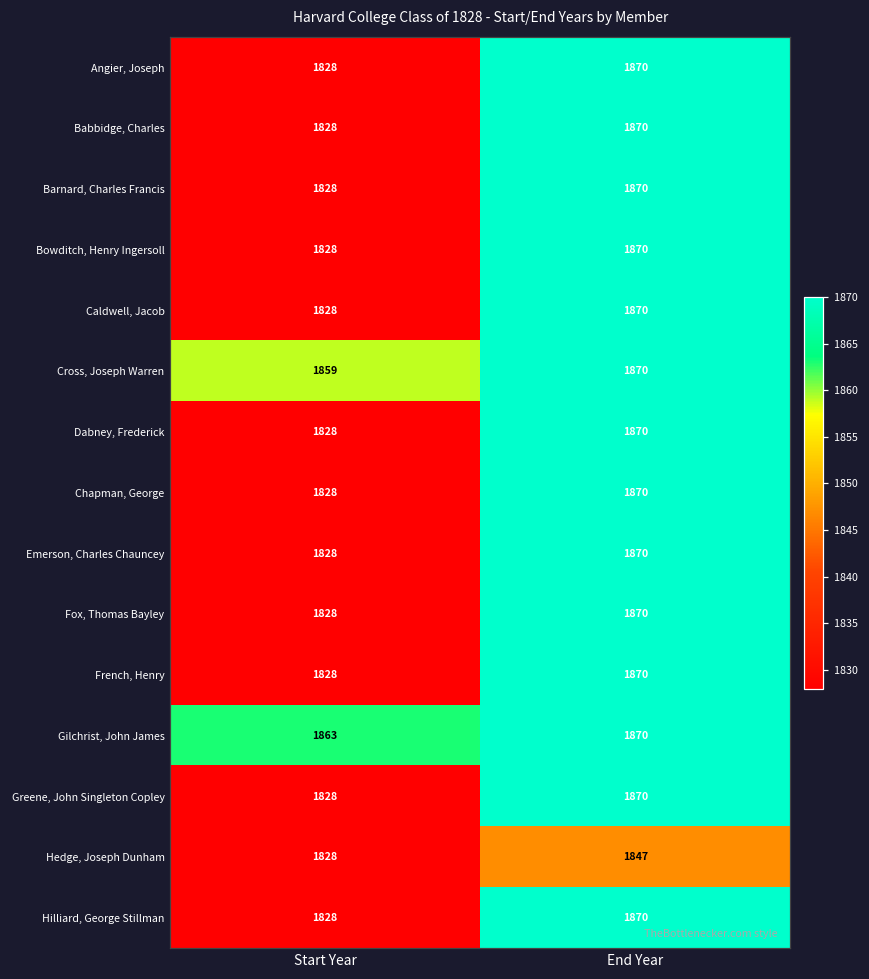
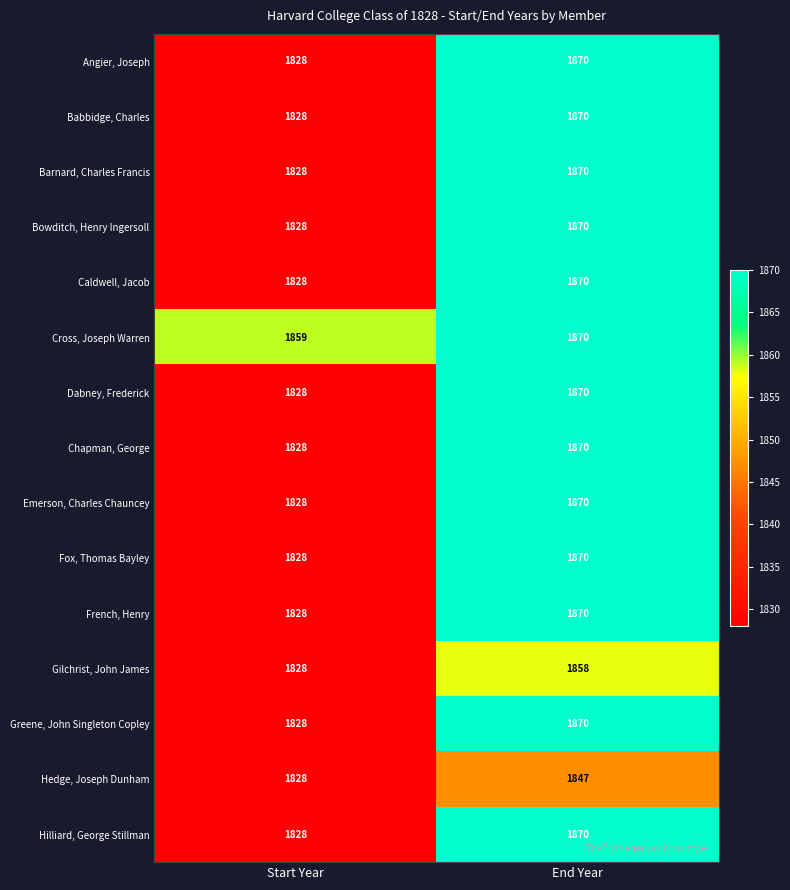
  {
    "Angier, Joseph": {
      "Start Year": 1828,
      "End Year": 1870
    },
    "Babbidge, Charles": {
      "Start Year": 1828,
      "End Year": 1870
    },
    "Barnard, Charles Francis": {
      "Start Year": 1828,
      "End Year": 1870
    },
    "Bowditch, Henry Ingersoll": {
      "Start Year": 1828,
      "End Year": 1870
    },
    "Caldwell, Jacob": {
      "Start Year": 1828,
      "End Year": 1870
    },
    "Cross, Joseph Warren": {
      "Start Year": 1859,
      "End Year": 1870
    },
    "Dabney, Frederick": {
      "Start Year": 1828,
      "End Year": 1870
    },
    "Chapman, George": {
      "Start Year": 1828,
      "End Year": 1870
    },
    "Emerson, Charles Chauncey": {
      "Start Year": 1828,
      "End Year": 1870
    },
    "Fox, Thomas Bayley": {
      "Start Year": 1828,
      "End Year": 1870
    },
    "French, Henry": {
      "Start Year": 1828,
      "End Year": 1870
    },
    "Gilchrist, John James": {
-     "Start Year": 1863,
-     "End Year": 1870
+     "Start Year": 1828,
+     "End Year": 1858
    },
    "Greene, John Singleton Copley": {
      "Start Year": 1828,
      "End Year": 1870
    },
    "Hedge, Joseph Dunham": {
      "Start Year": 1828,
      "End Year": 1847
    },
    "Hilliard, George Stillman": {
      "Start Year": 1828
    }
  }
